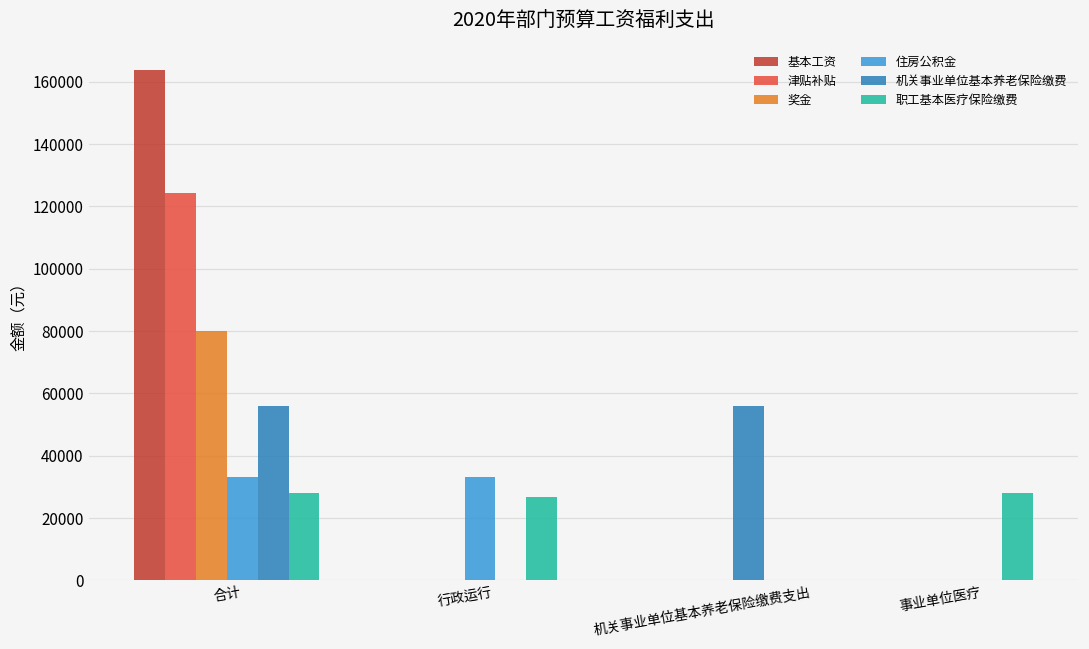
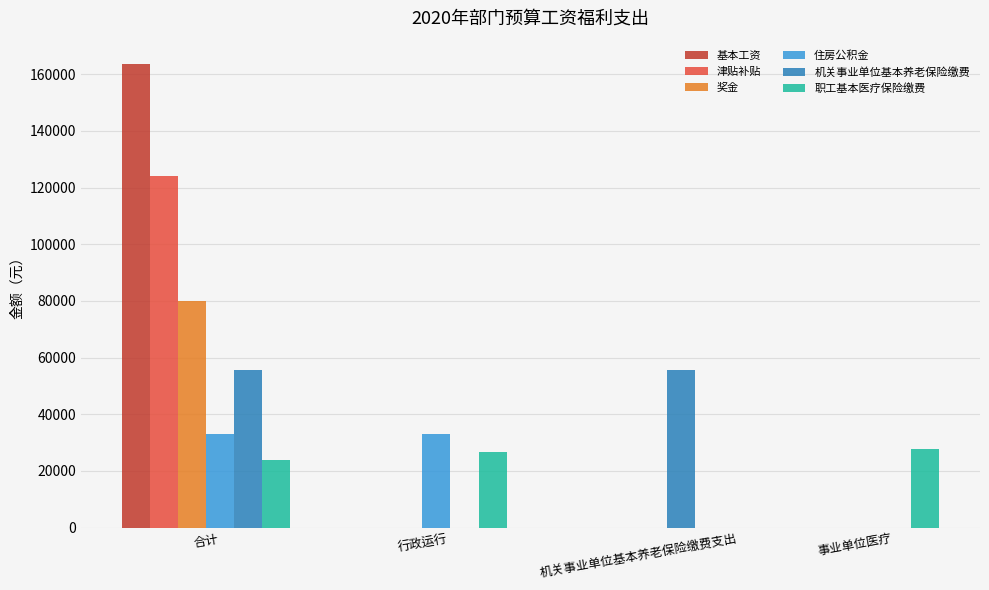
  {
    "职工基本医疗保险缴费": {
-     "合计": 28000,
+     "合计": 24000,
      "行政运行": 27000,
      "机关事业单位基本养老保险缴费支出": 0,
      "事业单位医疗": 28000
    }
  }
